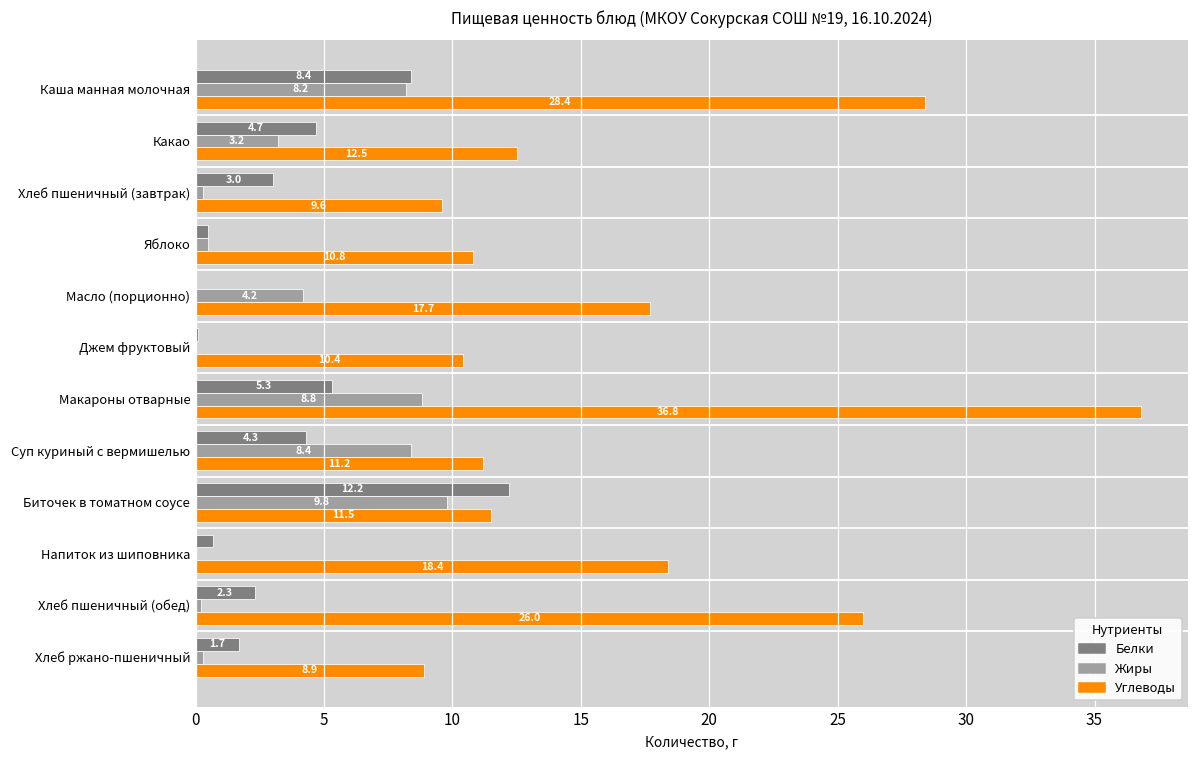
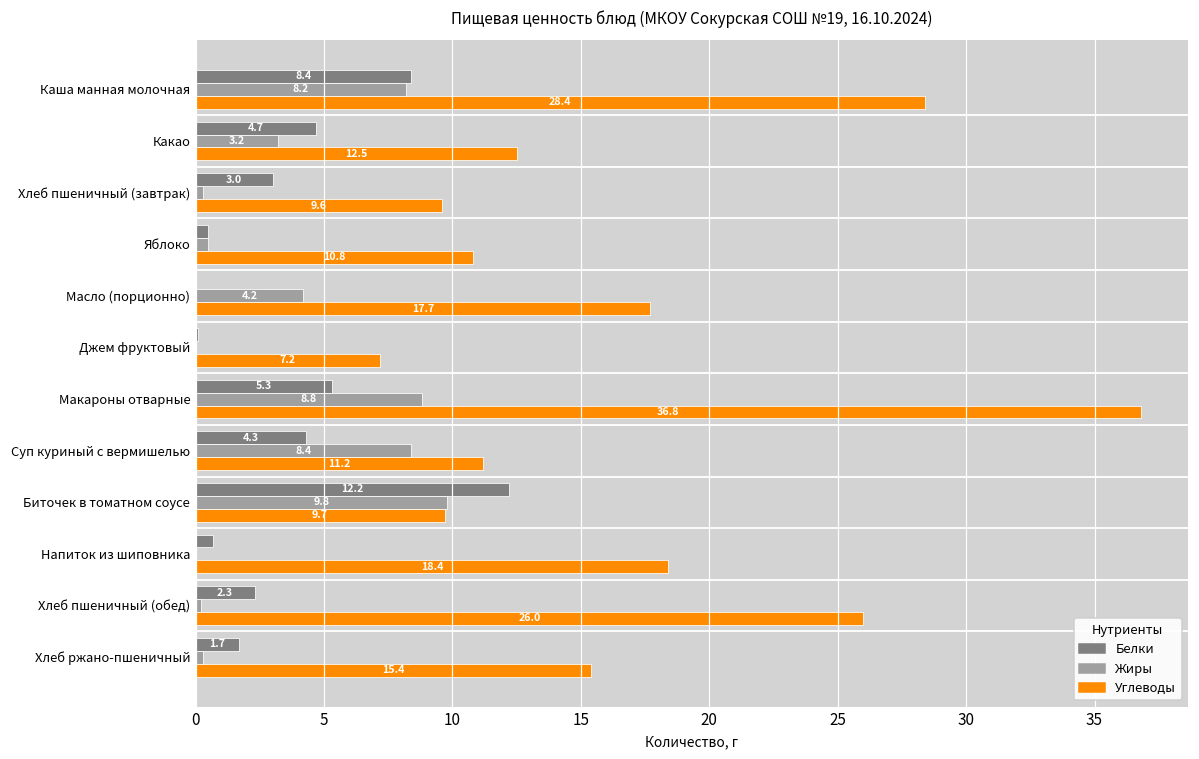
  {
    "Углеводы": {
      "Каша манная молочная": 28.4,
      "Какао": 12.5,
      "Хлеб пшеничный (завтрак)": 9.6,
      "Яблоко": 10.8,
      "Масло (порционно)": 17.7,
-     "Джем фруктовый": 10.4,
+     "Джем фруктовый": 7.2,
      "Макароны отварные": 36.8,
      "Суп куриный с вермишелью": 11.2,
-     "Биточек в томатном соусе": 11.5,
+     "Биточек в томатном соусе": 9.7,
      "Напиток из шиповника": 18.4,
      "Хлеб пшеничный (обед)": 26.0,
-     "Хлеб ржано-пшеничный": 8.9
+     "Хлеб ржано-пшеничный": 15.4
    }
  }
